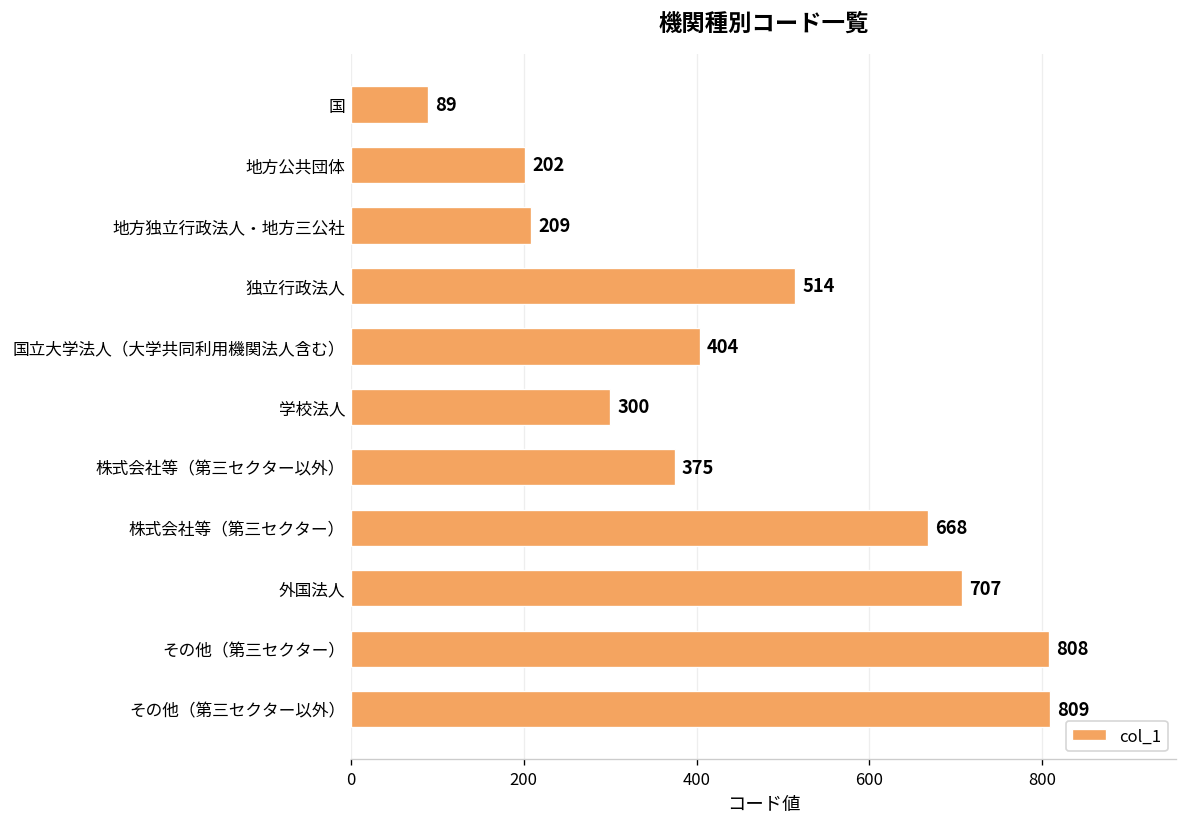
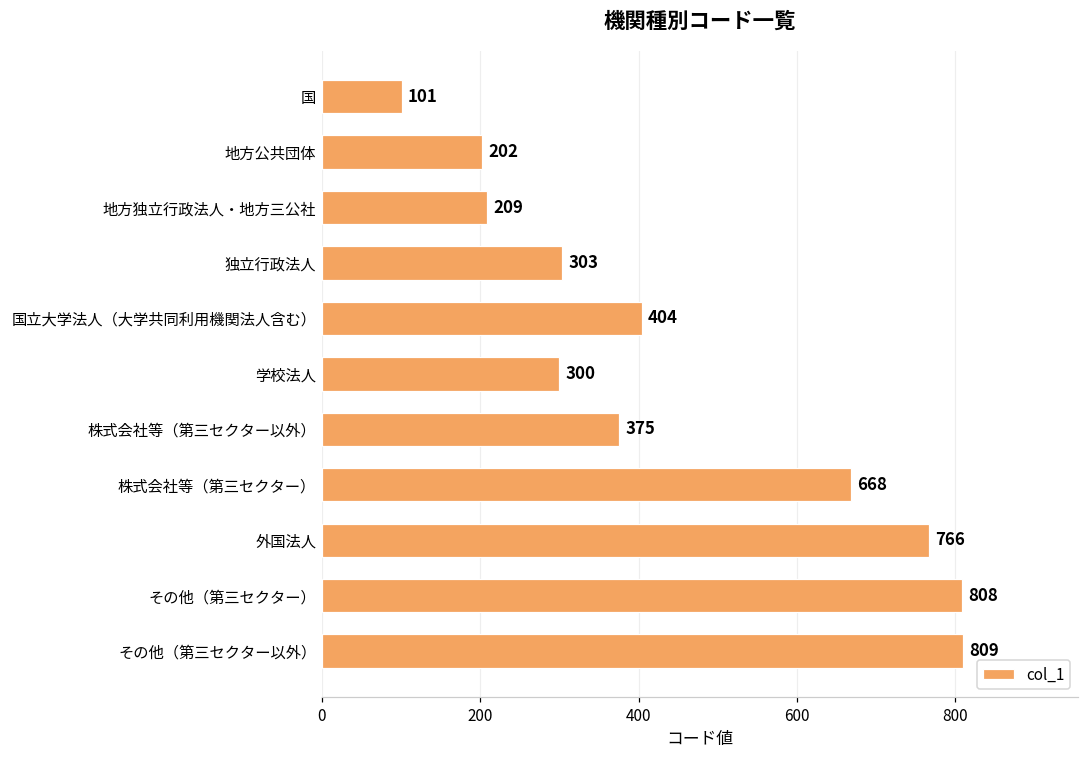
  {
-   "国": 89,
+   "国": 101,
    "地方公共団体": 202,
    "地方独立行政法人・地方三公社": 209,
-   "独立行政法人": 514,
+   "独立行政法人": 303,
    "国立大学法人（大学共同利用機関法人含む）": 404,
    "学校法人": 300,
    "株式会社等（第三セクター以外）": 375,
    "株式会社等（第三セクター）": 668,
-   "外国法人": 707,
+   "外国法人": 766,
    "その他（第三セクター）": 808,
    "その他（第三セクター以外）": 809
  }
